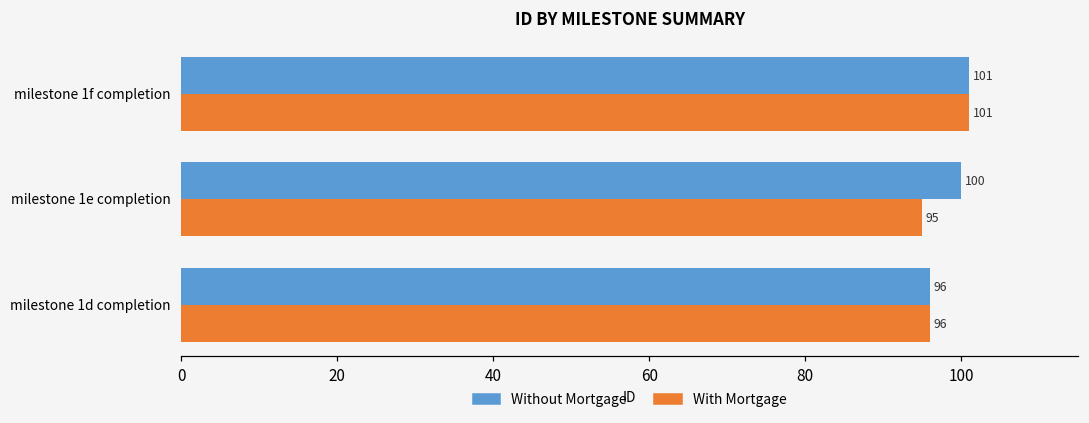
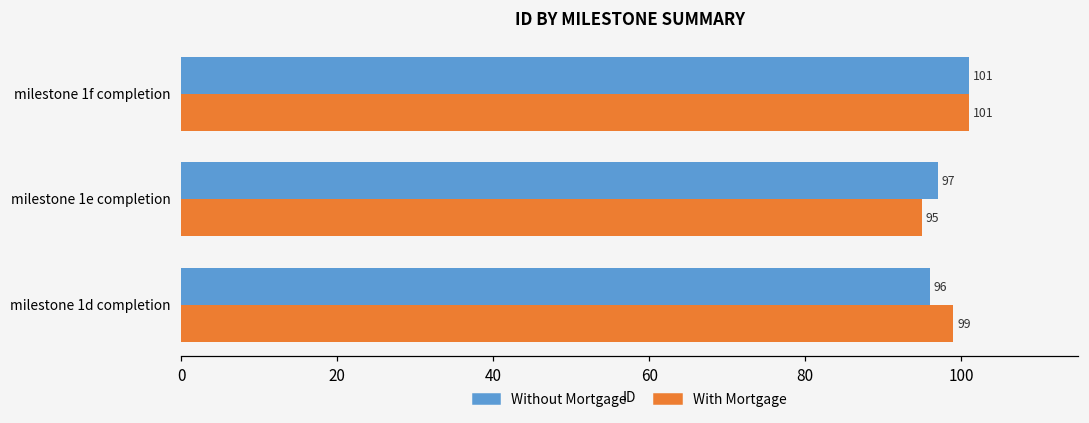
  {
    "Without Mortgage": {
      "milestone 1f completion": 101,
-     "milestone 1e completion": 100,
+     "milestone 1e completion": 97,
      "milestone 1d completion": 96
    },
    "With Mortgage": {
      "milestone 1f completion": 101,
      "milestone 1e completion": 95,
-     "milestone 1d completion": 96
+     "milestone 1d completion": 99
    }
  }
